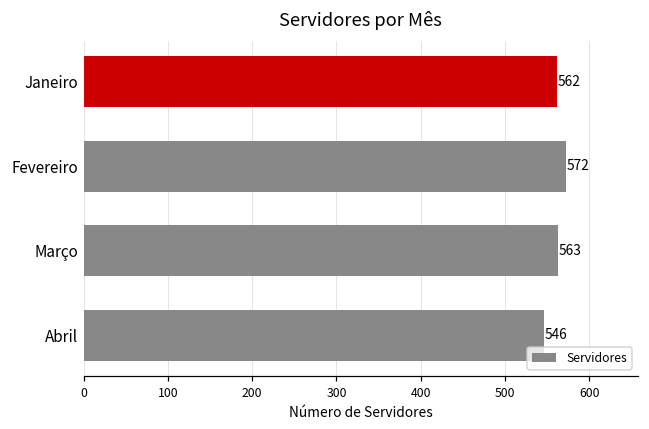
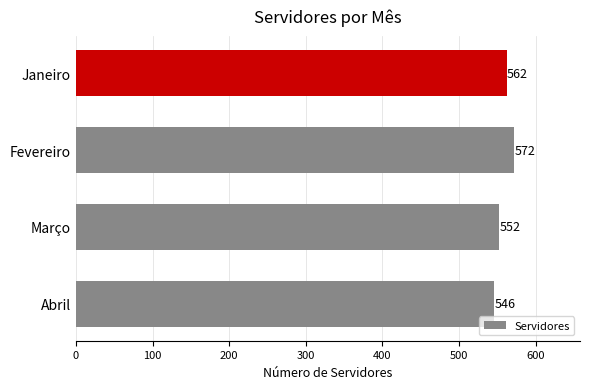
  {
    "Janeiro": 562,
    "Fevereiro": 572,
-   "Março": 563,
+   "Março": 552,
    "Abril": 546
  }
